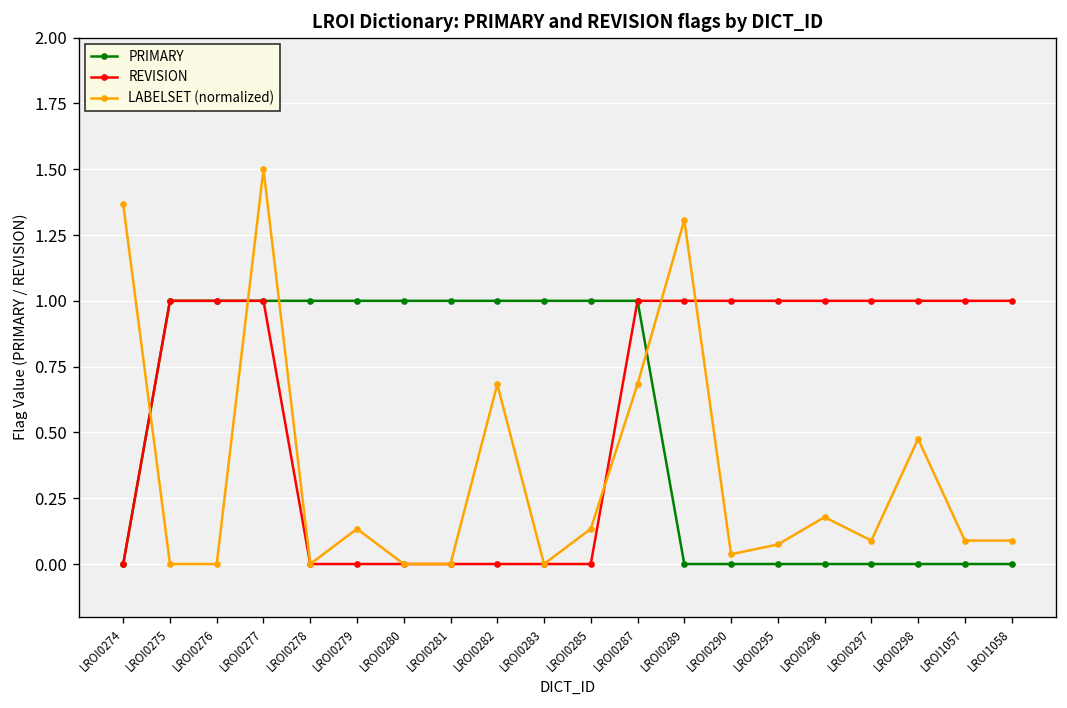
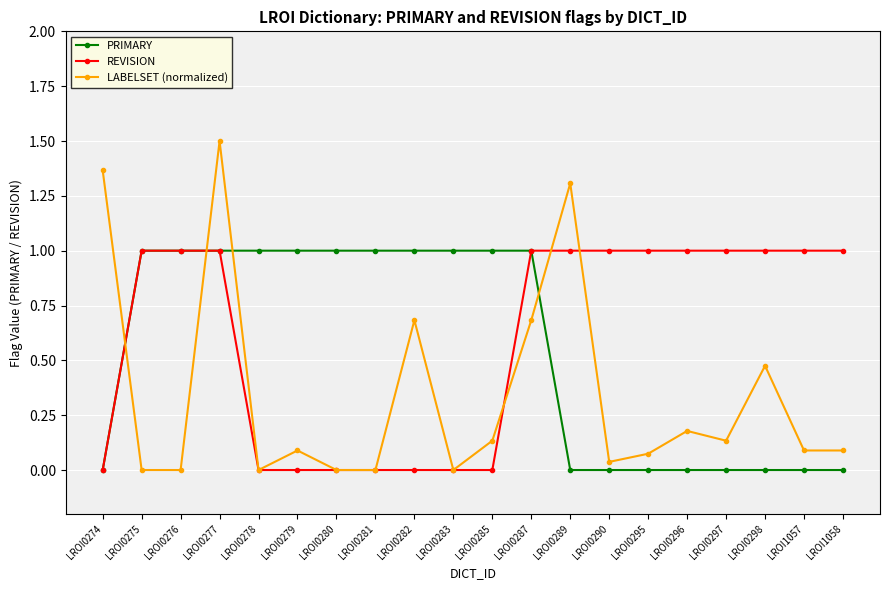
  {
    "PRIMARY": {
      "LROI0278": 1.00,
      "LROI0279": 1.00,
      "LROI0280": 1.00,
      "LROI0281": 1.00,
      "LROI0282": 1.00,
      "LROI0283": 1.00,
      "LROI0285": 1.00,
      "LROI0289": 0.00,
      "LROI0290": 0.00,
      "LROI0295": 0.00,
      "LROI0296": 0.00,
      "LROI0297": 0.00,
      "LROI0298": 0.00,
      "LROI1057": 0.00,
      "LROI1058": 0.00
    },
    "REVISION": {
      "LROI0279": 0.00,
      "LROI0282": 0.00,
      "LROI0285": 0.00,
      "LROI0289": 1.00,
      "LROI0290": 1.00,
      "LROI0295": 1.00,
      "LROI0296": 1.00,
      "LROI0297": 1.00,
      "LROI0298": 1.00,
      "LROI1057": 1.00,
      "LROI1058": 1.00
    },
    "LABELSET (normalized)": {
      "LROI0274": 1.37,
      "LROI0275": 0.00,
      "LROI0276": 0.00,
      "LROI0277": 1.50,
-     "LROI0279": 0.13,
+     "LROI0279": 0.09,
      "LROI0282": 0.68,
      "LROI0285": 0.13,
      "LROI0287": 0.68,
      "LROI0289": 1.31,
      "LROI0290": 0.04,
      "LROI0295": 0.07,
      "LROI0296": 0.18,
-     "LROI0297": 0.09,
+     "LROI0297": 0.13,
      "LROI0298": 0.48,
      "LROI1057": 0.09,
      "LROI1058": 0.09
    }
  }
